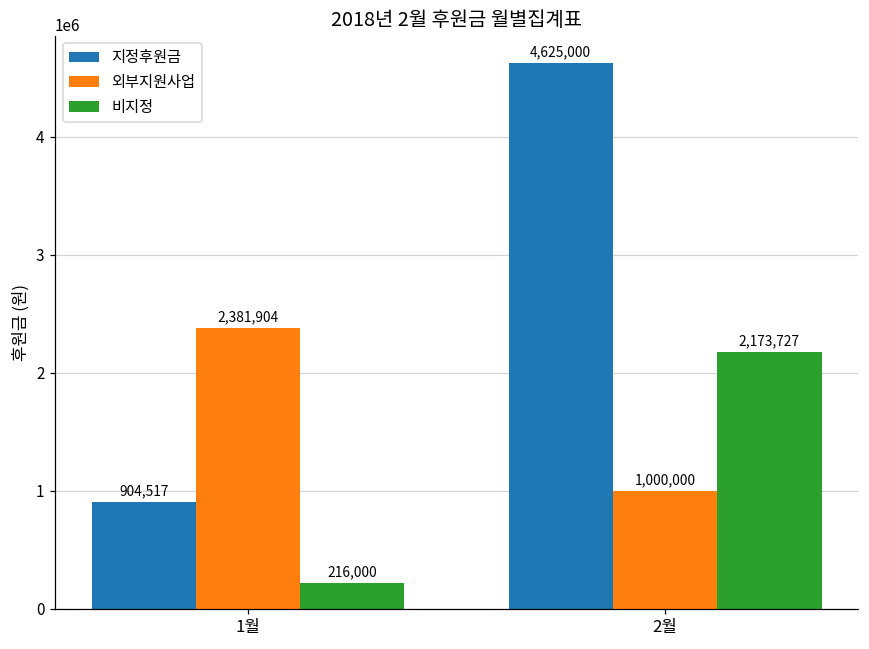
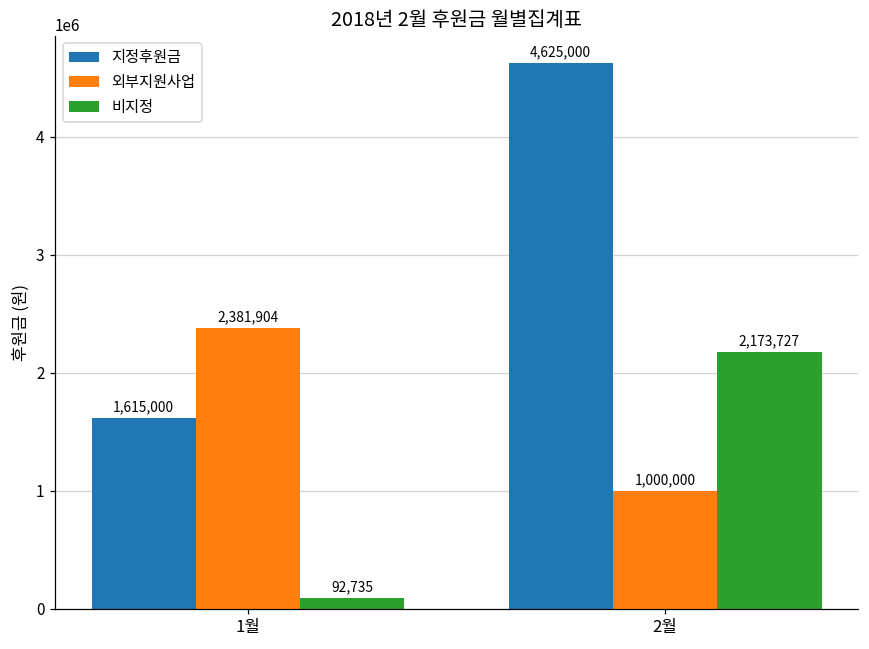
  {
    "지정후원금": {
-     "1월": "904,517",
+     "1월": "1,615,000",
      "2월": "4,625,000"
    },
    "외부지원사업": {
      "1월": "2,381,904",
      "2월": "1,000,000"
    },
    "비지정": {
-     "1월": "216,000",
+     "1월": "92,735",
      "2월": "2,173,727"
    }
  }
